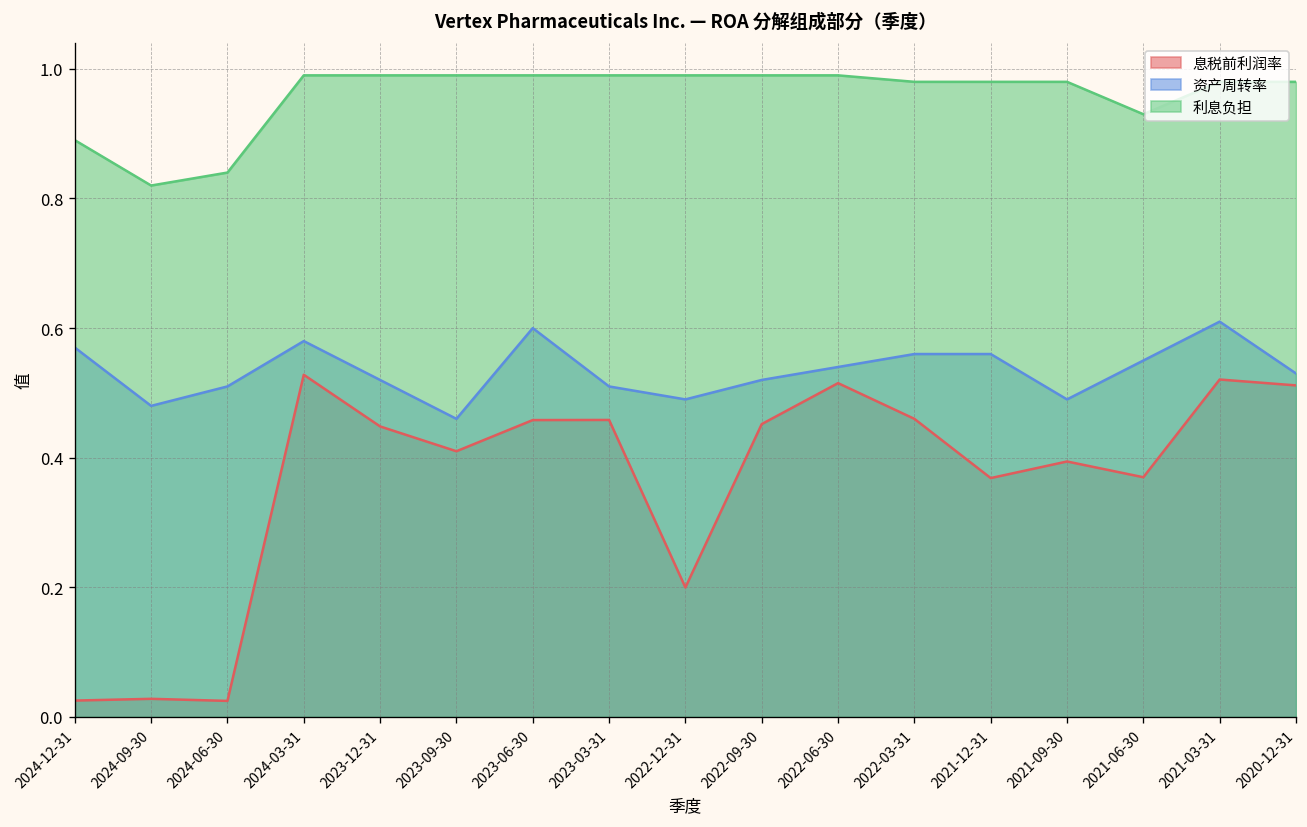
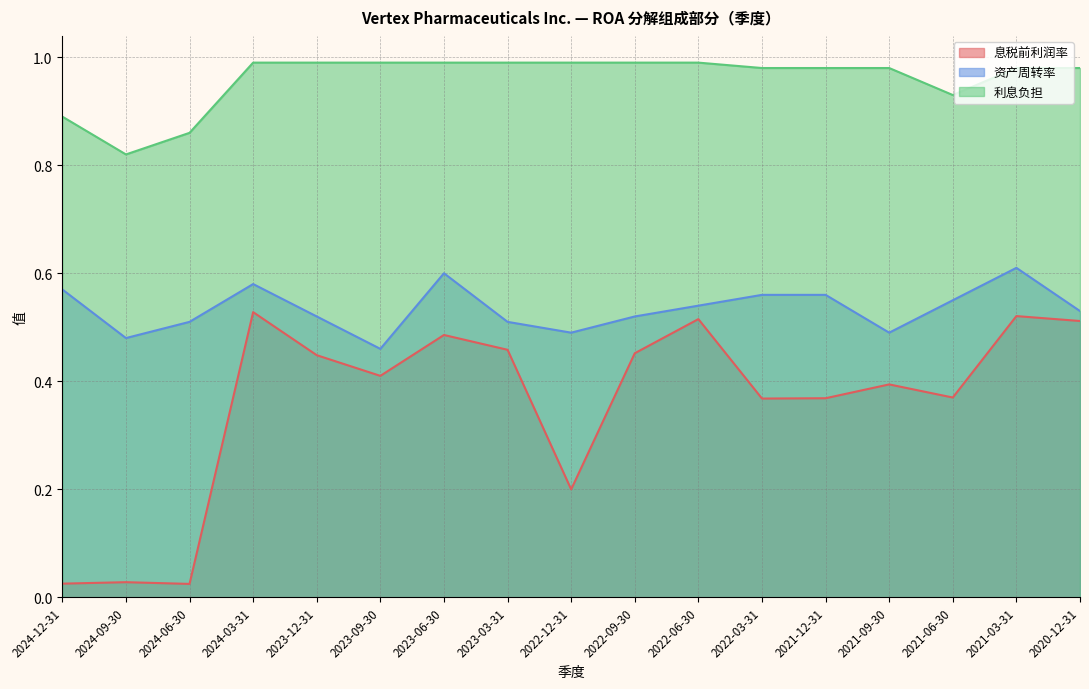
  {
    "息税前利润率": {
      "2024-12-31": 0.03,
      "2024-09-30": 0.03,
      "2024-06-30": 0.02,
      "2024-03-31": 0.53,
      "2023-12-31": 0.45,
      "2023-09-30": 0.41,
-     "2023-06-30": 0.46,
+     "2023-06-30": 0.49,
      "2023-03-31": 0.46,
      "2022-12-31": 0.20,
      "2022-09-30": 0.45,
      "2022-06-30": 0.52,
-     "2022-03-31": 0.46,
+     "2022-03-31": 0.37,
      "2021-12-31": 0.37,
      "2021-09-30": 0.39,
      "2021-06-30": 0.37,
      "2021-03-31": 0.52,
      "2020-12-31": 0.51
    },
    "资产周转率": {
      "2024-12-31": 0.57,
      "2024-09-30": 0.48,
      "2024-06-30": 0.51,
      "2024-03-31": 0.58,
      "2023-12-31": 0.52,
      "2023-09-30": 0.46,
      "2023-06-30": 0.60,
      "2023-03-31": 0.51,
      "2022-12-31": 0.49,
      "2022-09-30": 0.52,
      "2022-06-30": 0.54,
      "2022-03-31": 0.56,
      "2021-12-31": 0.56,
      "2021-09-30": 0.49,
      "2021-06-30": 0.55,
      "2021-03-31": 0.61,
      "2020-12-31": 0.53
    },
    "利息负担": {
      "2024-12-31": 0.89,
      "2024-09-30": 0.82,
-     "2024-06-30": 0.84,
+     "2024-06-30": 0.86,
      "2024-03-31": 0.99,
      "2023-12-31": 0.99,
      "2023-09-30": 0.99,
      "2023-06-30": 0.99,
      "2023-03-31": 0.99,
      "2022-12-31": 0.99,
      "2022-09-30": 0.99,
      "2022-06-30": 0.99,
      "2022-03-31": 0.98,
      "2021-12-31": 0.98,
      "2021-09-30": 0.98,
      "2021-06-30": 0.93,
      "2020-12-31": 0.98
    }
  }
